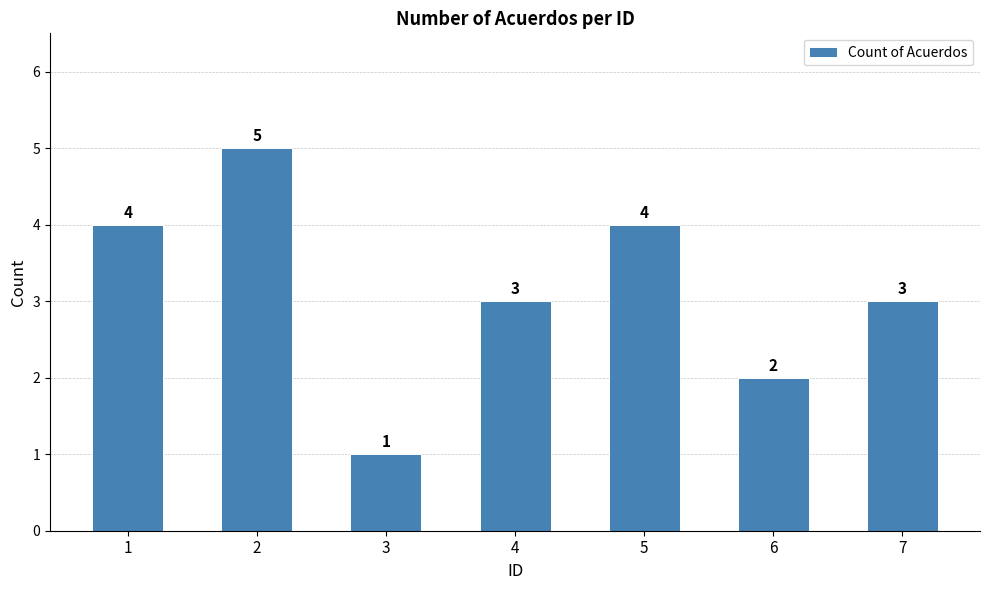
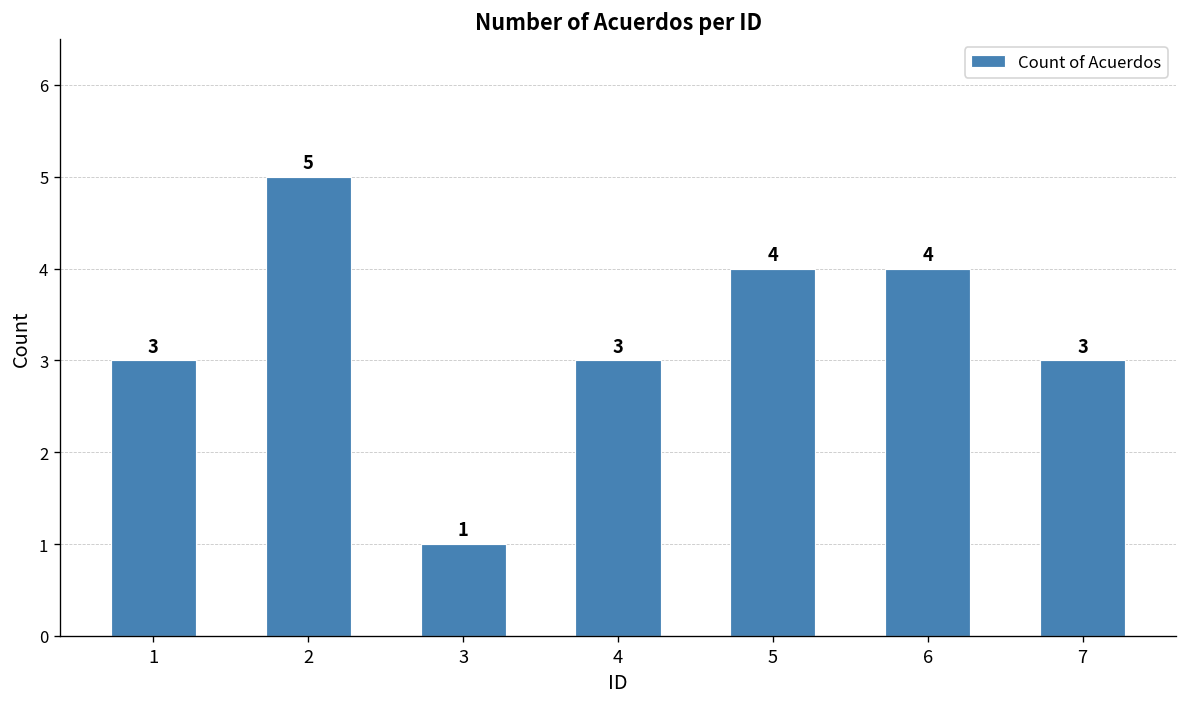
  {
-   "1": 4,
+   "1": 3,
    "2": 5,
    "3": 1,
    "4": 3,
    "5": 4,
-   "6": 2,
+   "6": 4,
    "7": 3
  }
